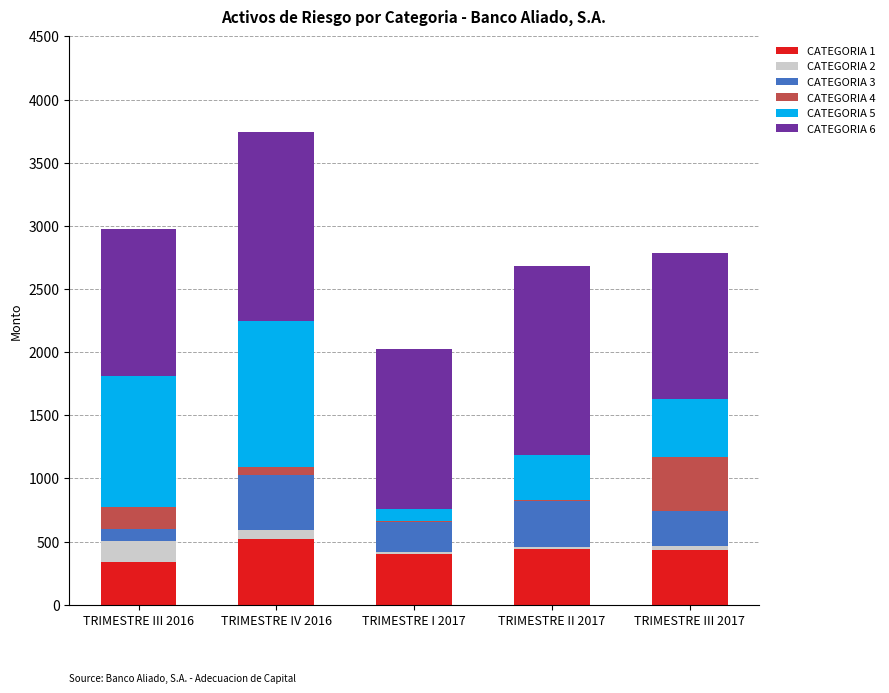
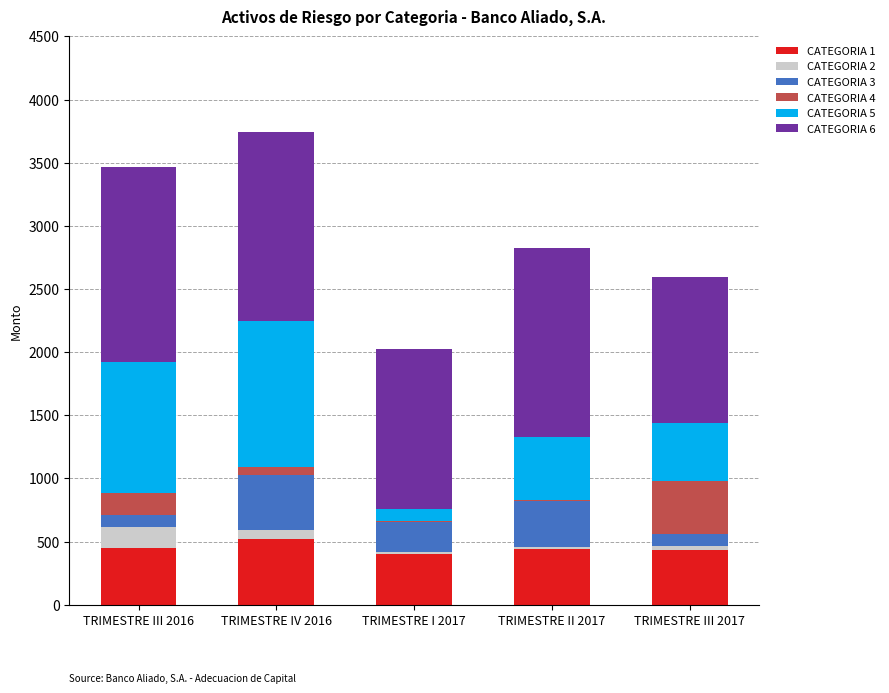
  {
    "CATEGORIA 1": {
-     "TRIMESTRE III 2016": 340,
+     "TRIMESTRE III 2016": 450,
      "TRIMESTRE IV 2016": 520,
      "TRIMESTRE I 2017": 400,
      "TRIMESTRE II 2017": 440,
      "TRIMESTRE III 2017": 430
    },
    "CATEGORIA 2": {
      "TRIMESTRE III 2016": 160,
      "TRIMESTRE IV 2016": 70,
      "TRIMESTRE II 2017": 20,
      "TRIMESTRE III 2017": 30
    },
    "CATEGORIA 3": {
      "TRIMESTRE III 2016": 100,
      "TRIMESTRE IV 2016": 440,
      "TRIMESTRE I 2017": 240,
      "TRIMESTRE II 2017": 360,
-     "TRIMESTRE III 2017": 280
+     "TRIMESTRE III 2017": 100
    },
    "CATEGORIA 4": {
      "TRIMESTRE III 2016": 170,
      "TRIMESTRE IV 2016": 60,
      "TRIMESTRE III 2017": 420
    },
    "CATEGORIA 5": {
      "TRIMESTRE III 2016": 1040,
      "TRIMESTRE IV 2016": 1150,
      "TRIMESTRE I 2017": 90,
-     "TRIMESTRE II 2017": 360,
+     "TRIMESTRE II 2017": 500,
      "TRIMESTRE III 2017": 460
    },
    "CATEGORIA 6": {
-     "TRIMESTRE III 2016": 1160,
+     "TRIMESTRE III 2016": 1540,
      "TRIMESTRE IV 2016": 1500,
      "TRIMESTRE I 2017": 1260,
      "TRIMESTRE II 2017": 1500,
      "TRIMESTRE III 2017": 1160
    }
  }
